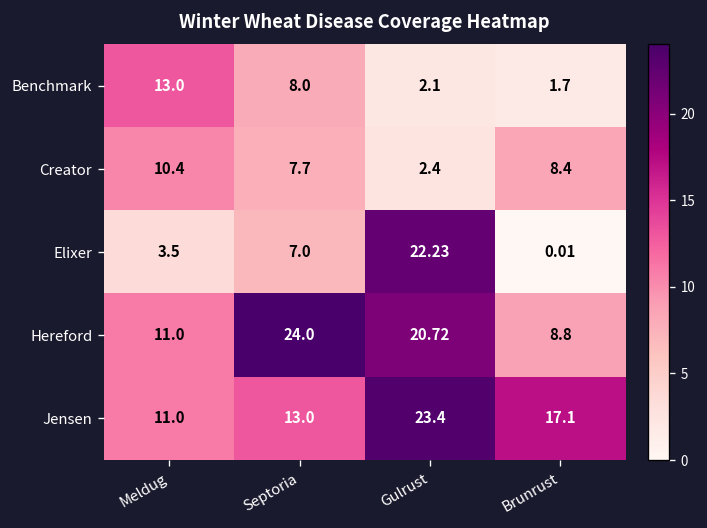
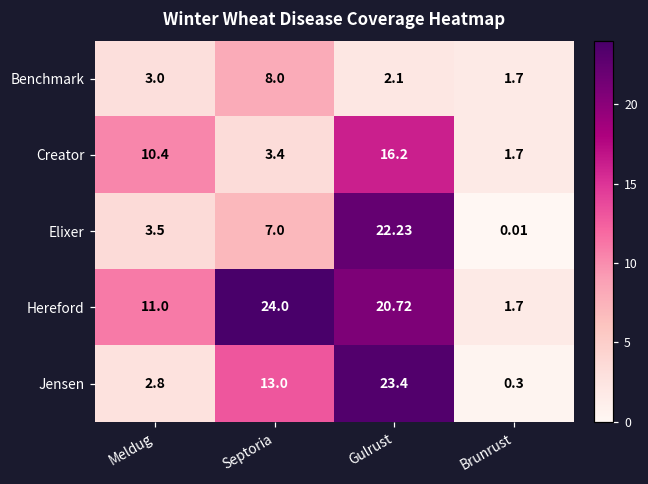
  {
    "Benchmark": {
-     "Meldug": 13.0,
+     "Meldug": 3.0,
      "Septoria": 8.0,
      "Gulrust": 2.1,
      "Brunrust": 1.7
    },
    "Creator": {
      "Meldug": 10.4,
-     "Septoria": 7.7,
-     "Gulrust": 2.4,
-     "Brunrust": 8.4
+     "Septoria": 3.4,
+     "Gulrust": 16.2,
+     "Brunrust": 1.7
    },
    "Elixer": {
      "Meldug": 3.5,
      "Septoria": 7.0,
      "Gulrust": 22.23,
      "Brunrust": 0.01
    },
    "Hereford": {
      "Meldug": 11.0,
      "Septoria": 24.0,
      "Gulrust": 20.72,
-     "Brunrust": 8.8
+     "Brunrust": 1.7
    },
    "Jensen": {
-     "Meldug": 11.0,
+     "Meldug": 2.8,
      "Septoria": 13.0,
      "Gulrust": 23.4,
-     "Brunrust": 17.1
+     "Brunrust": 0.3
    }
  }
